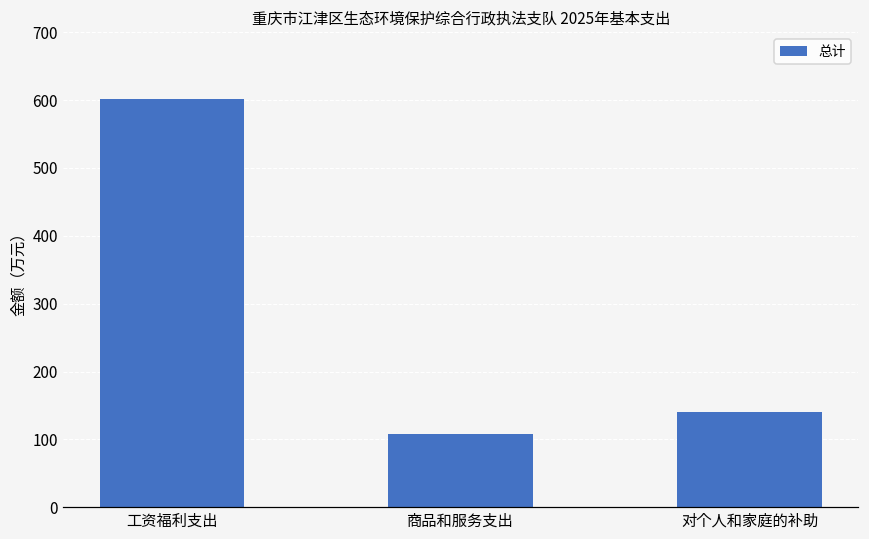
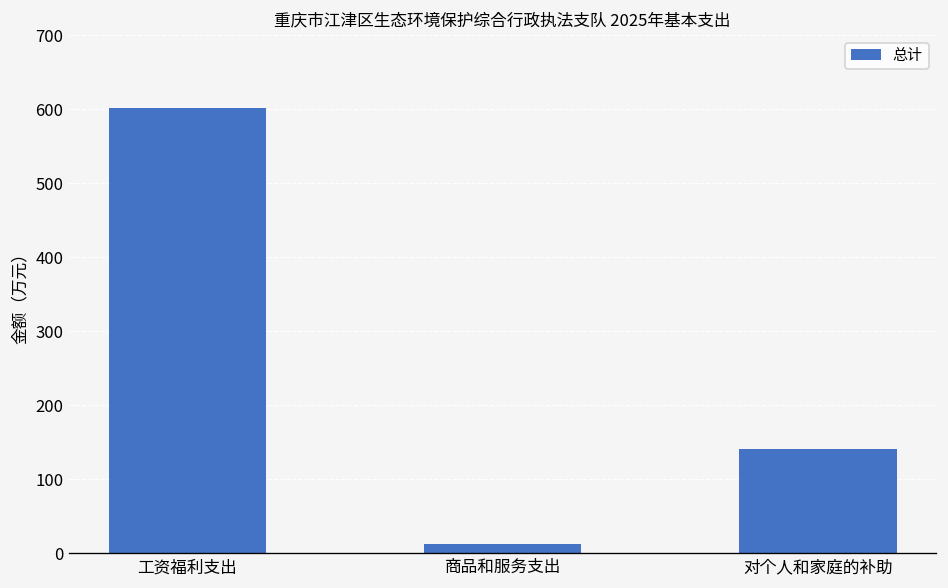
  {
    "工资福利支出": 600,
-   "商品和服务支出": 110,
+   "商品和服务支出": 10,
    "对个人和家庭的补助": 140
  }
